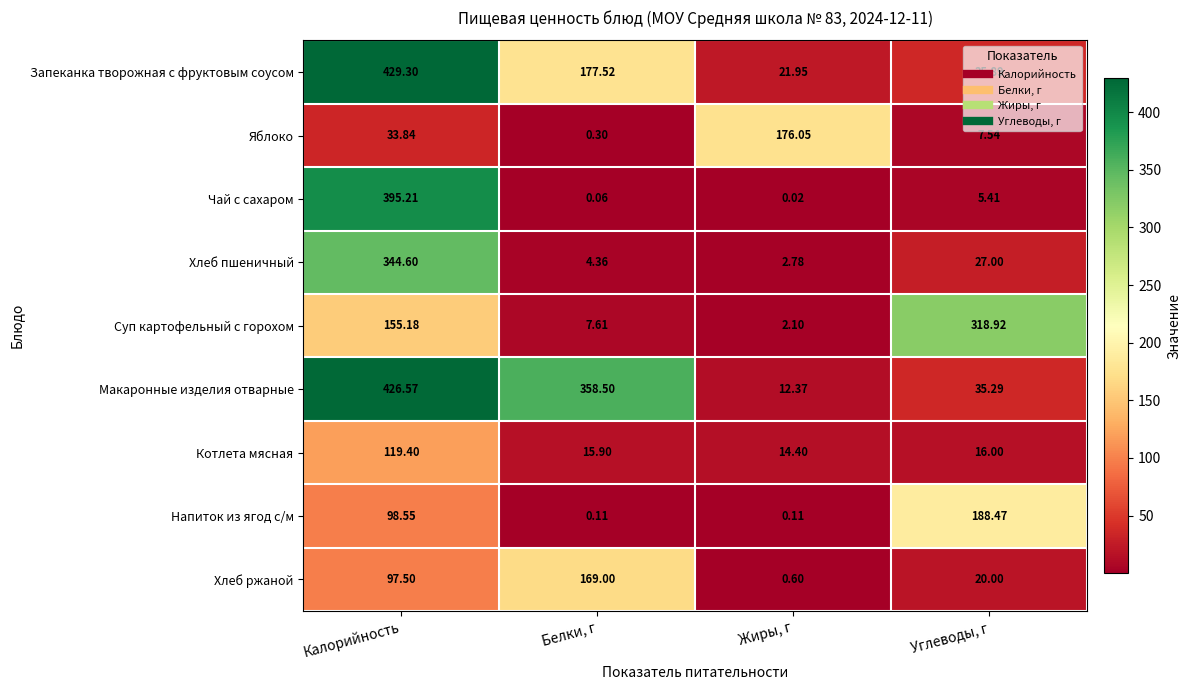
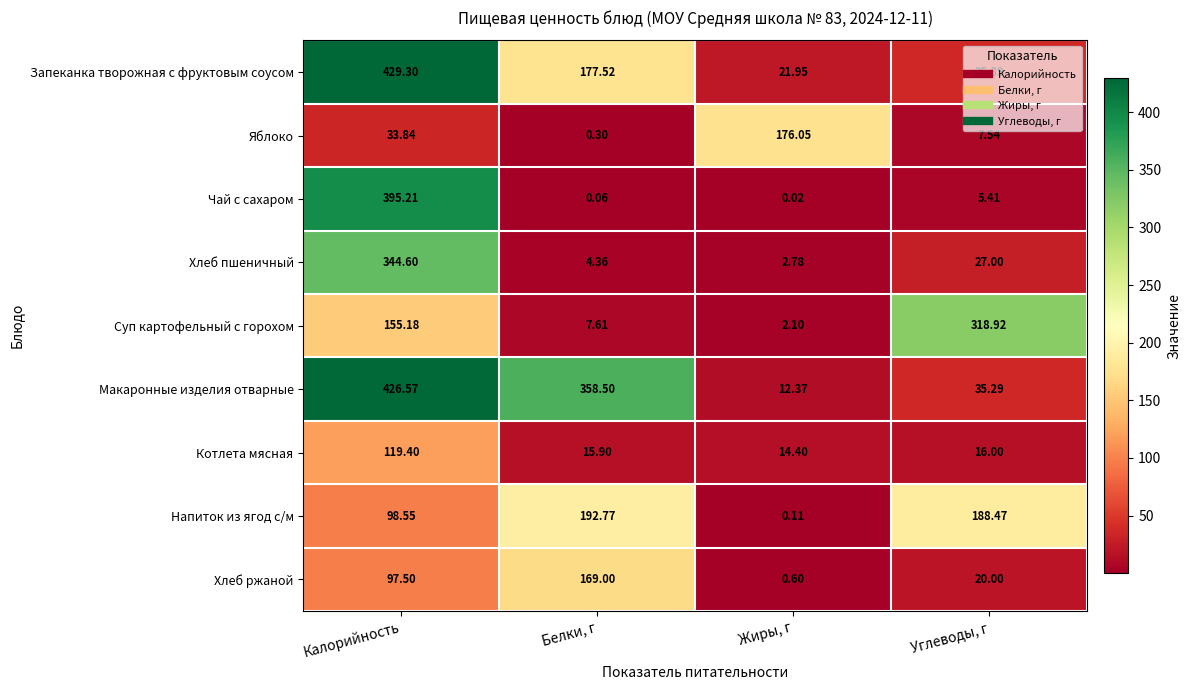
  {
    "Запеканка творожная с фруктовым соусом": {
      "Калорийность": 429.30,
      "Белки, г": 177.52,
      "Жиры, г": 21.95
    },
    "Яблоко": {
      "Калорийность": 33.84,
      "Белки, г": 0.30,
      "Жиры, г": 176.05
    },
    "Чай с сахаром": {
      "Калорийность": 395.21,
      "Белки, г": 0.06,
      "Жиры, г": 0.02,
      "Углеводы, г": 5.41
    },
    "Хлеб пшеничный": {
      "Калорийность": 344.60,
      "Белки, г": 4.36,
      "Жиры, г": 2.78,
      "Углеводы, г": 27.00
    },
    "Суп картофельный с горохом": {
      "Калорийность": 155.18,
      "Белки, г": 7.61,
      "Жиры, г": 2.10,
      "Углеводы, г": 318.92
    },
    "Макаронные изделия отварные": {
      "Калорийность": 426.57,
      "Белки, г": 358.50,
      "Жиры, г": 12.37,
      "Углеводы, г": 35.29
    },
    "Котлета мясная": {
      "Калорийность": 119.40,
      "Белки, г": 15.90,
      "Жиры, г": 14.40,
      "Углеводы, г": 16.00
    },
    "Напиток из ягод с/м": {
      "Калорийность": 98.55,
-     "Белки, г": 0.11,
+     "Белки, г": 192.77,
      "Жиры, г": 0.11,
      "Углеводы, г": 188.47
    },
    "Хлеб ржаной": {
      "Калорийность": 97.50,
      "Белки, г": 169.00,
      "Жиры, г": 0.60,
      "Углеводы, г": 20.00
    }
  }
